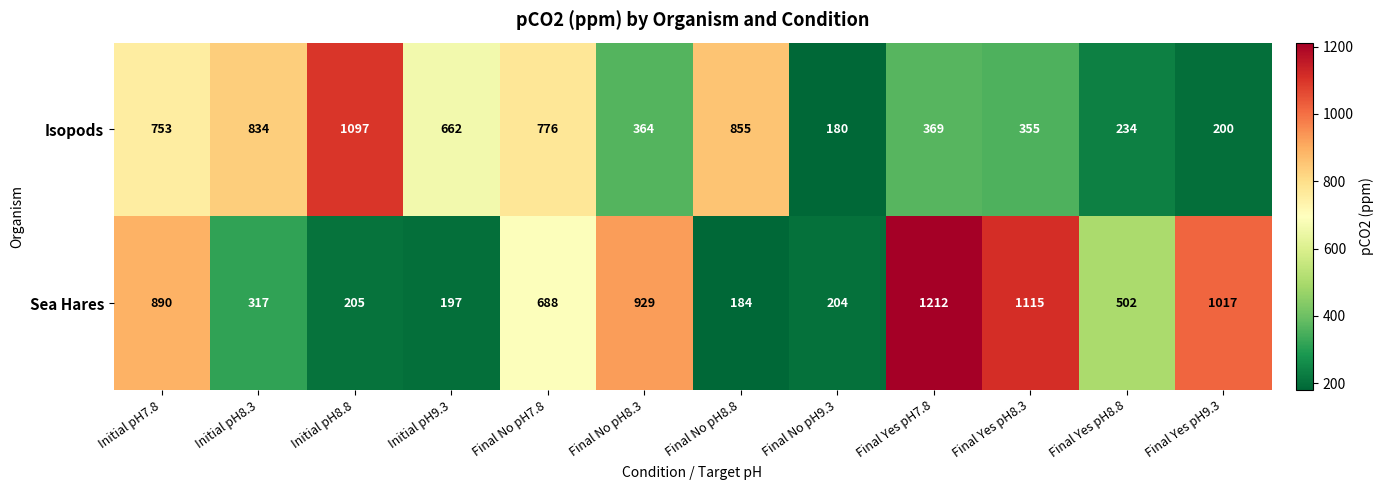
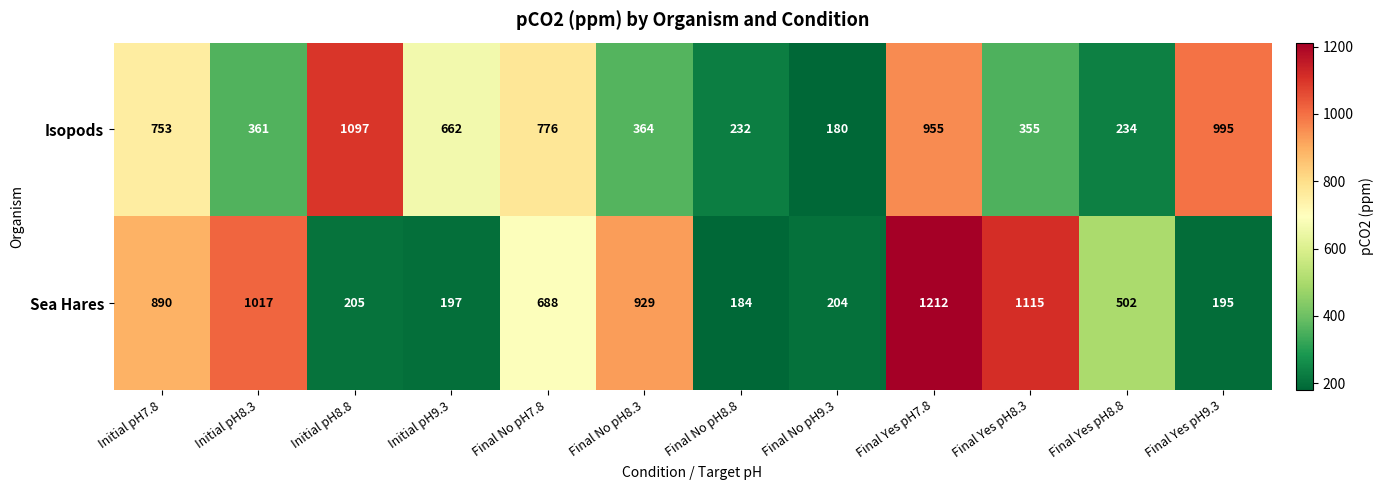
  {
    "Isopods": {
      "Initial pH7.8": 753,
-     "Initial pH8.3": 834,
+     "Initial pH8.3": 361,
      "Initial pH8.8": 1097,
      "Initial pH9.3": 662,
      "Final No pH7.8": 776,
      "Final No pH8.3": 364,
-     "Final No pH8.8": 855,
+     "Final No pH8.8": 232,
      "Final No pH9.3": 180,
-     "Final Yes pH7.8": 369,
+     "Final Yes pH7.8": 955,
      "Final Yes pH8.3": 355,
      "Final Yes pH8.8": 234,
-     "Final Yes pH9.3": 200
+     "Final Yes pH9.3": 995
    },
    "Sea Hares": {
      "Initial pH7.8": 890,
-     "Initial pH8.3": 317,
+     "Initial pH8.3": 1017,
      "Initial pH8.8": 205,
      "Initial pH9.3": 197,
      "Final No pH7.8": 688,
      "Final No pH8.3": 929,
      "Final No pH8.8": 184,
      "Final No pH9.3": 204,
      "Final Yes pH7.8": 1212,
      "Final Yes pH8.3": 1115,
      "Final Yes pH8.8": 502,
-     "Final Yes pH9.3": 1017
+     "Final Yes pH9.3": 195
    }
  }
